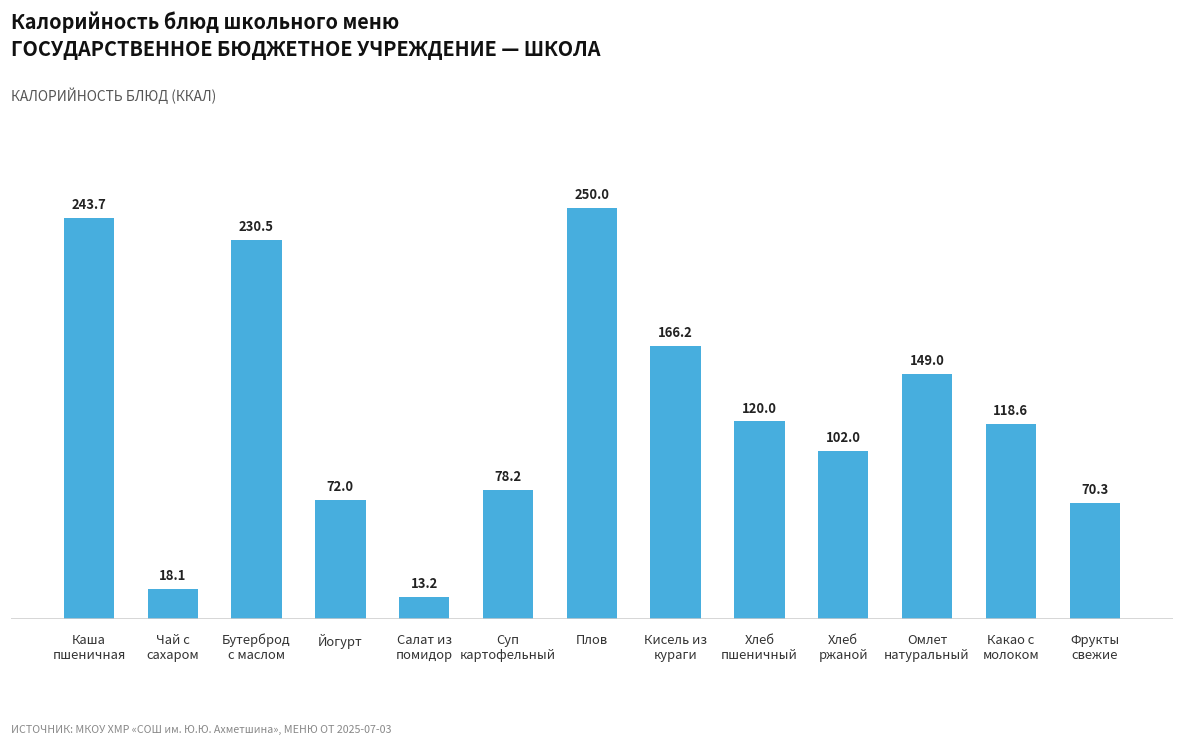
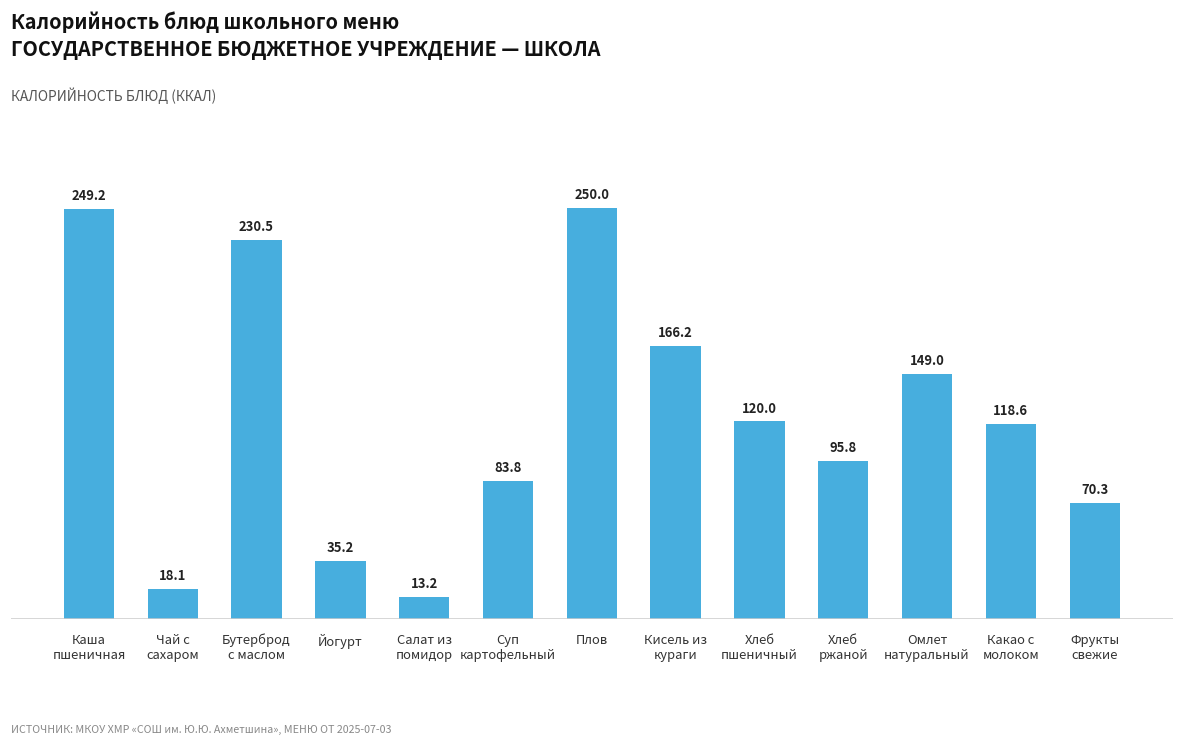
  {
-   "Каша пшеничная": 243.7,
+   "Каша пшеничная": 249.2,
    "Чай с сахаром": 18.1,
    "Бутерброд с маслом": 230.5,
-   "Йогурт": 72.0,
+   "Йогурт": 35.2,
    "Салат из помидор": 13.2,
-   "Суп картофельный": 78.2,
+   "Суп картофельный": 83.8,
    "Плов": 250.0,
    "Кисель из кураги": 166.2,
    "Хлеб пшеничный": 120.0,
-   "Хлеб ржаной": 102.0,
+   "Хлеб ржаной": 95.8,
    "Омлет натуральный": 149.0,
    "Какао с молоком": 118.6,
    "Фрукты свежие": 70.3
  }
